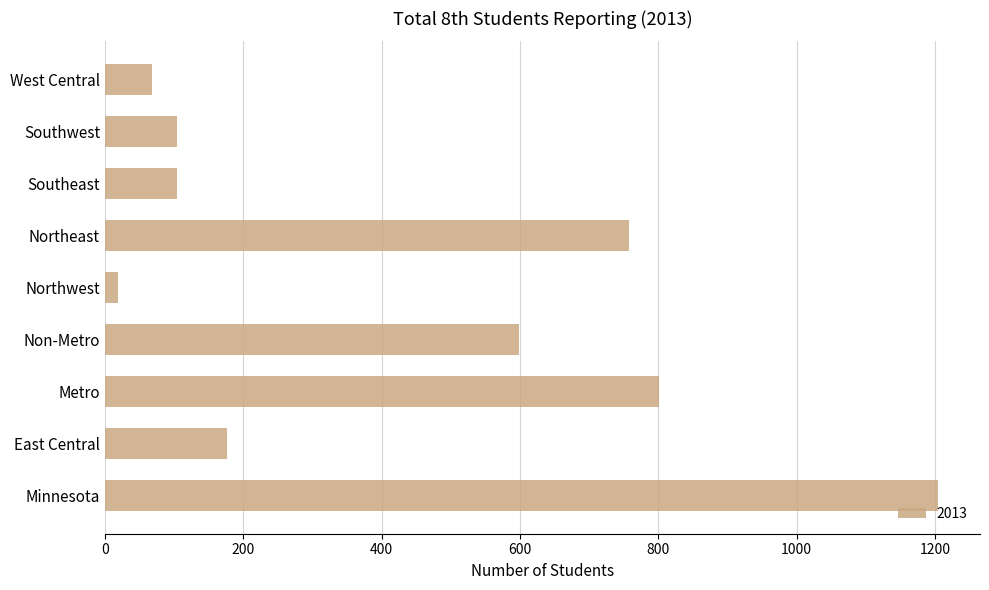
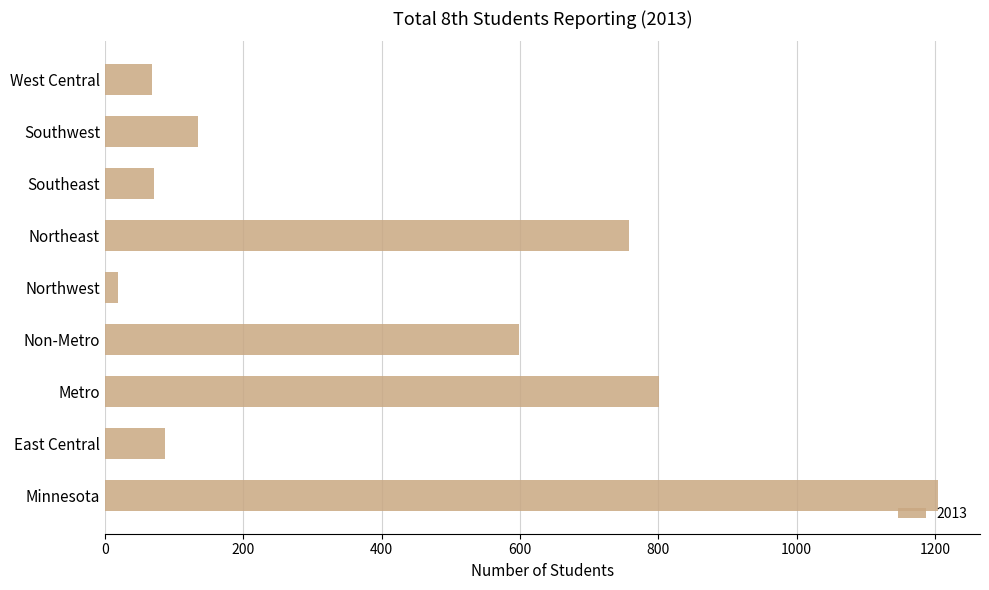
  {
    "West Central": 70,
-   "Southwest": 100,
-   "Southeast": 100,
+   "Southwest": 130,
+   "Southeast": 70,
    "Northeast": 760,
    "Northwest": 20,
    "Non-Metro": 600,
    "Metro": 800,
-   "East Central": 180,
+   "East Central": 90,
    "Minnesota": 1210
  }
